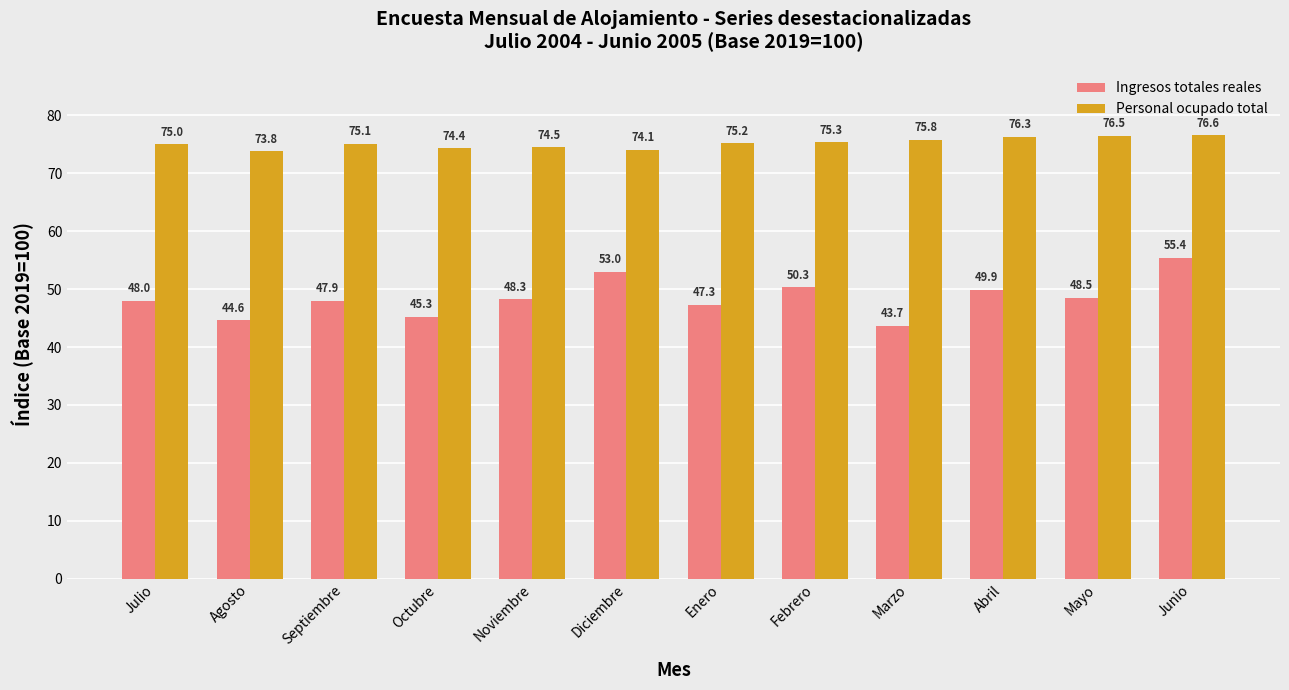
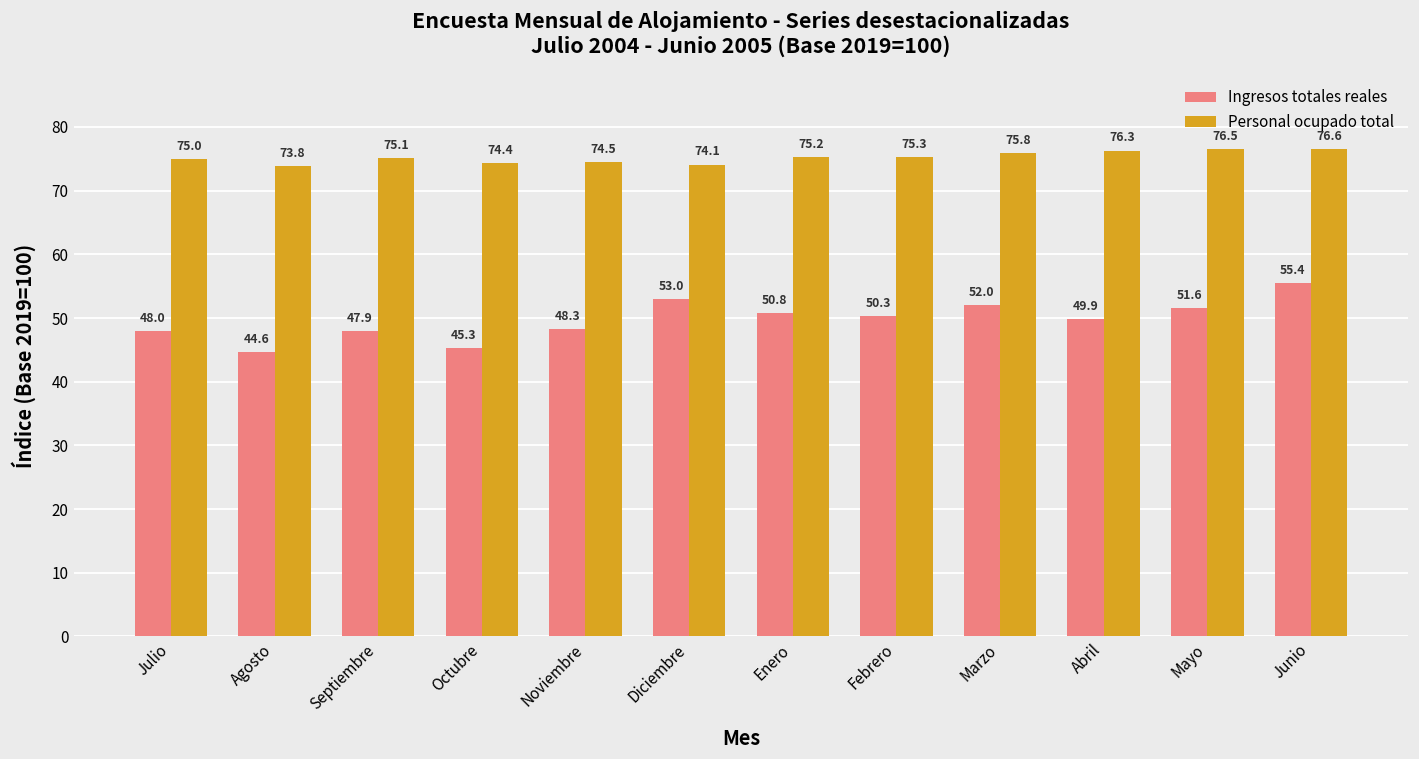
  {
    "Ingresos totales reales": {
      "Julio": 48.0,
      "Agosto": 44.6,
      "Septiembre": 47.9,
      "Octubre": 45.3,
      "Noviembre": 48.3,
      "Diciembre": 53.0,
-     "Enero": 47.3,
+     "Enero": 50.8,
      "Febrero": 50.3,
-     "Marzo": 43.7,
+     "Marzo": 52.0,
      "Abril": 49.9,
-     "Mayo": 48.5,
+     "Mayo": 51.6,
      "Junio": 55.4
    },
    "Personal ocupado total": {
      "Julio": 75.0,
      "Agosto": 73.8,
      "Septiembre": 75.1,
      "Octubre": 74.4,
      "Noviembre": 74.5,
      "Diciembre": 74.1,
      "Enero": 75.2,
      "Febrero": 75.3,
      "Marzo": 75.8,
      "Abril": 76.3,
      "Mayo": 76.5,
      "Junio": 76.6
    }
  }
